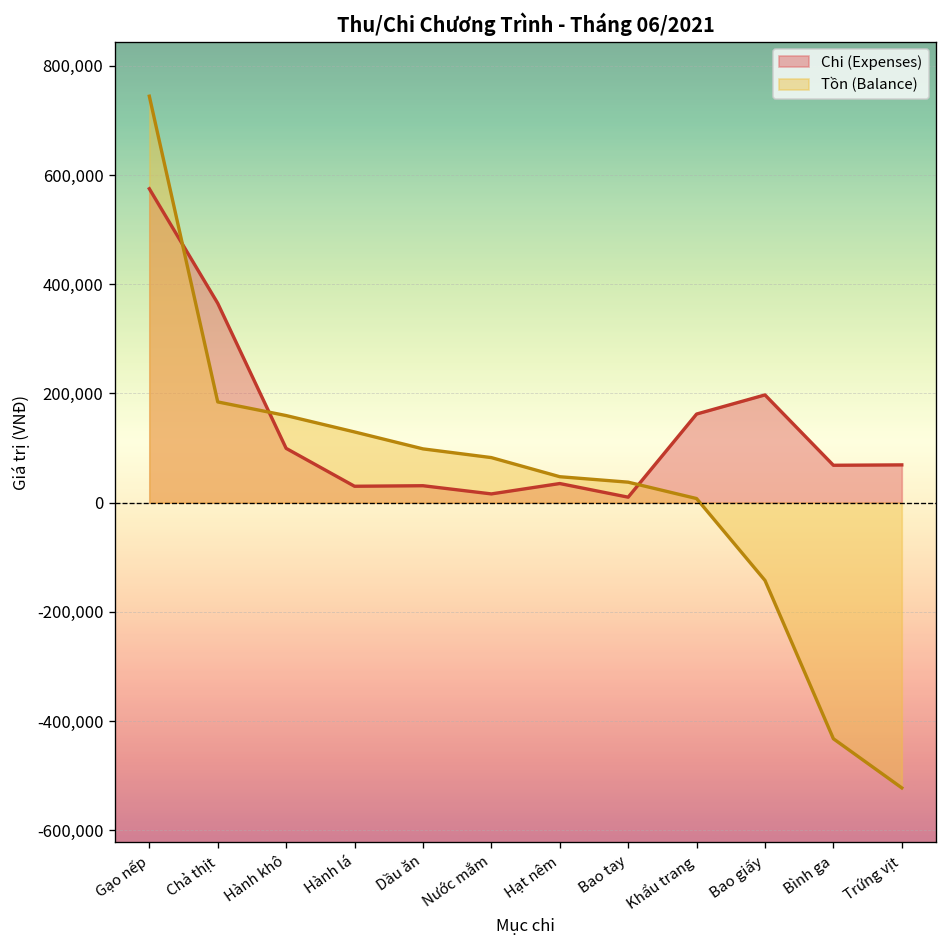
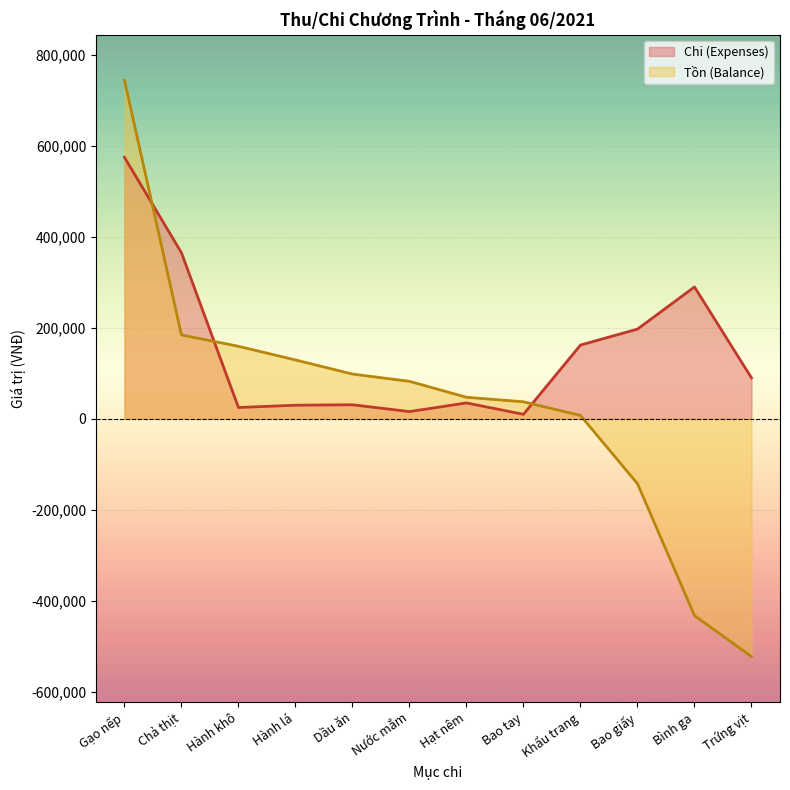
  {
    "Chi (Expenses)": {
      "Gạo nếp": "580,000",
      "Chả thịt": "370,000",
-     "Hành khô": "100,000",
+     "Hành khô": "30,000",
      "Hành lá": "30,000",
      "Dầu ăn": "30,000",
      "Nước mắm": "20,000",
      "Hạt nêm": "40,000",
      "Bao tay": "10,000",
      "Khẩu trang": "160,000",
      "Bao giấy": "200,000",
-     "Bình ga": "70,000",
-     "Trứng vịt": "70,000"
+     "Bình ga": "290,000",
+     "Trứng vịt": "90,000"
    }
  }
